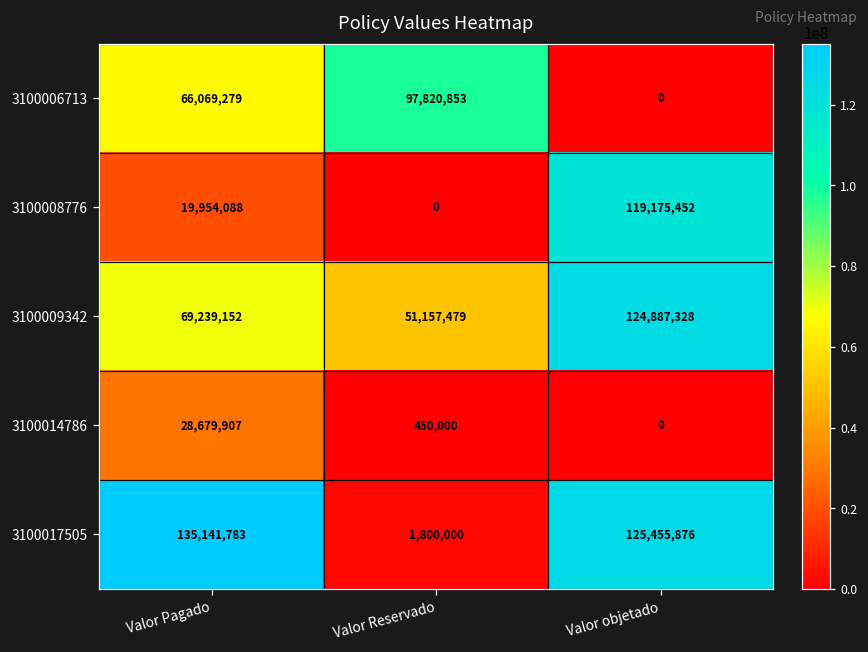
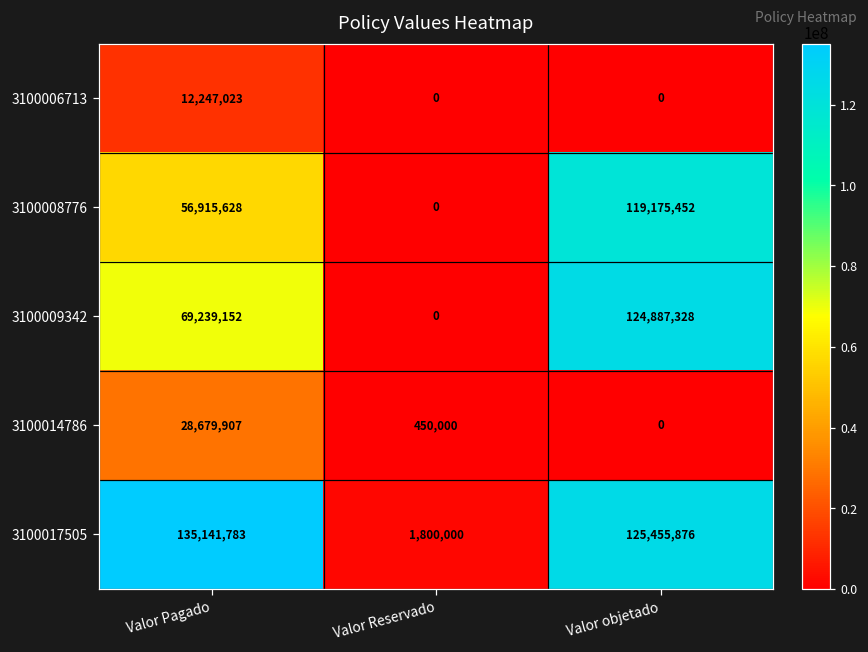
  {
    "3100006713": {
-     "Valor Pagado": "66,069,279",
-     "Valor Reservado": "97,820,853",
+     "Valor Pagado": "12,247,023",
+     "Valor Reservado": "0",
      "Valor objetado": "0"
    },
    "3100008776": {
-     "Valor Pagado": "19,954,088",
+     "Valor Pagado": "56,915,628",
      "Valor Reservado": "0",
      "Valor objetado": "119,175,452"
    },
    "3100009342": {
      "Valor Pagado": "69,239,152",
-     "Valor Reservado": "51,157,479",
+     "Valor Reservado": "0",
      "Valor objetado": "124,887,328"
    },
    "3100014786": {
      "Valor Pagado": "28,679,907",
      "Valor Reservado": "450,000",
      "Valor objetado": "0"
    },
    "3100017505": {
      "Valor Pagado": "135,141,783",
      "Valor Reservado": "1,800,000",
      "Valor objetado": "125,455,876"
    }
  }
